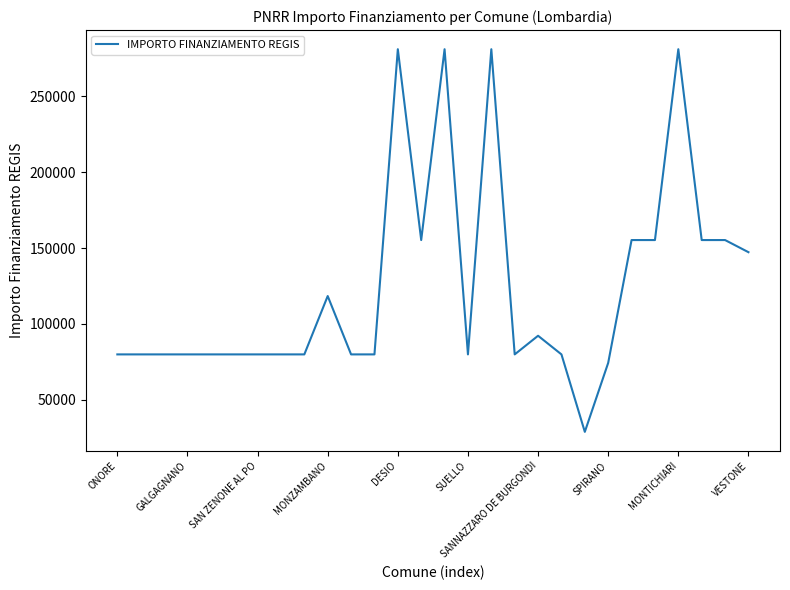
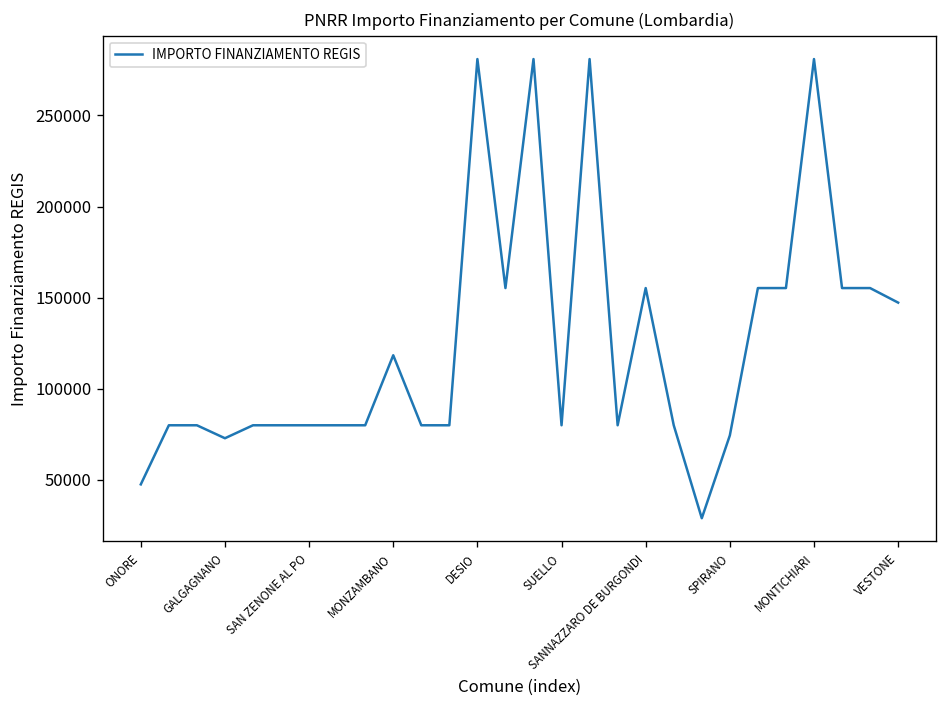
  {
-   "ONORE": 80000,
-   "GALGAGNANO": 80000,
+   "ONORE": 47000,
+   "GALGAGNANO": 73000,
    "SAN ZENONE AL PO": 80000,
    "MONZAMBANO": 118000,
    "DESIO": 281000,
    "SUELLO": 80000,
-   "SANNAZZARO DE BURGONDI": 92000,
+   "SANNAZZARO DE BURGONDI": 155000,
    "SPIRANO": 74000,
    "MONTICHIARI": 281000,
    "VESTONE": 147000
  }
